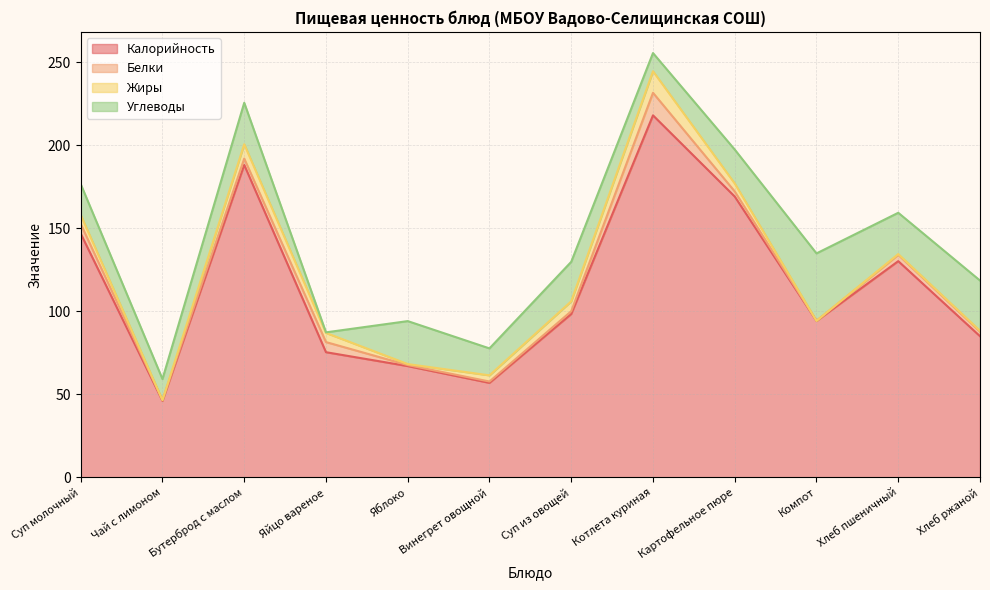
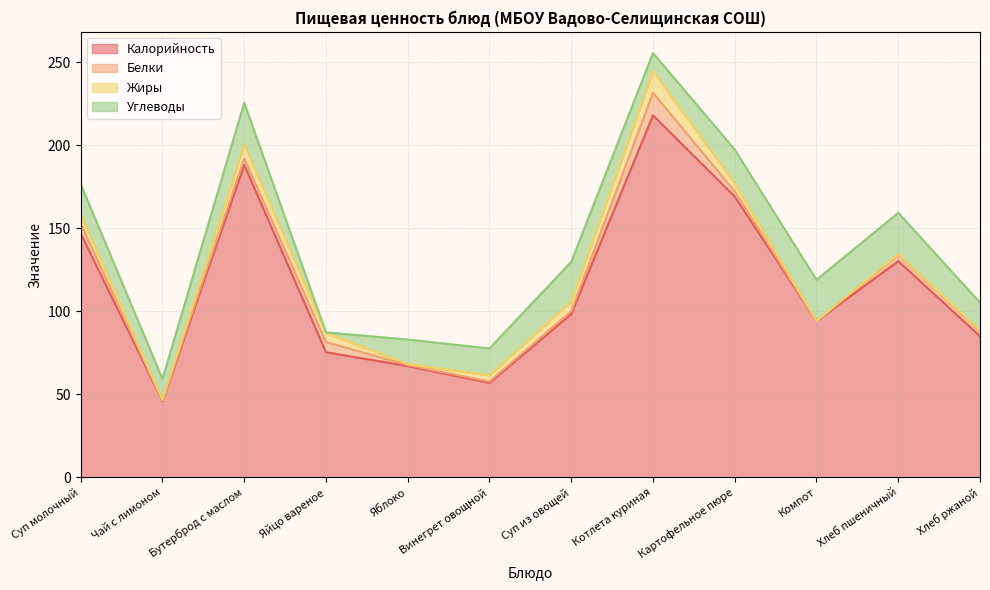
  {
    "Калорийность": {
      "Суп молочный": 147,
      "Бутерброд с маслом": 188,
      "Яйцо вареное": 75,
      "Суп из овощей": 98,
      "Котлета куриная": 218,
      "Картофельное пюре": 169,
      "Хлеб пшеничный": 130,
      "Хлеб ржаной": 85
    },
    "Углеводы": {
      "Суп молочный": 19,
      "Чай с лимоном": 13,
      "Бутерброд с маслом": 25,
-     "Яблоко": 26,
+     "Яблоко": 15,
      "Винегрет овощной": 16,
      "Суп из овощей": 24,
      "Котлета куриная": 11,
      "Картофельное пюре": 20,
-     "Компот": 41,
+     "Компот": 25,
      "Хлеб пшеничный": 25,
-     "Хлеб ржаной": 30
+     "Хлеб ржаной": 17
    }
  }
